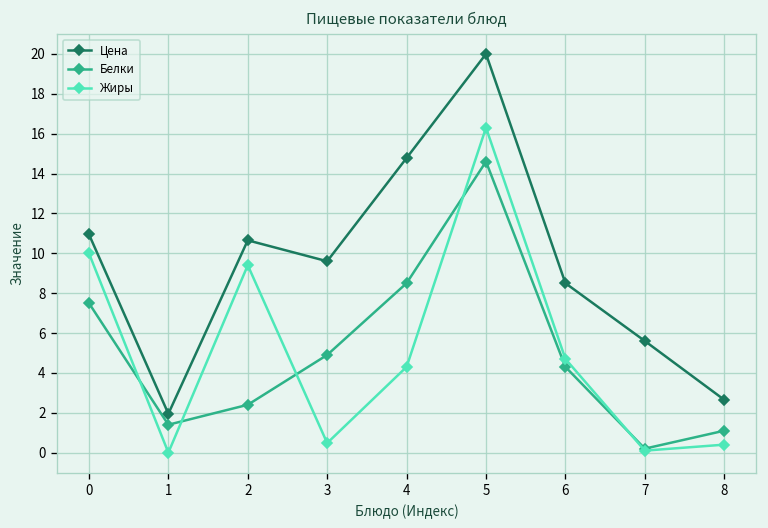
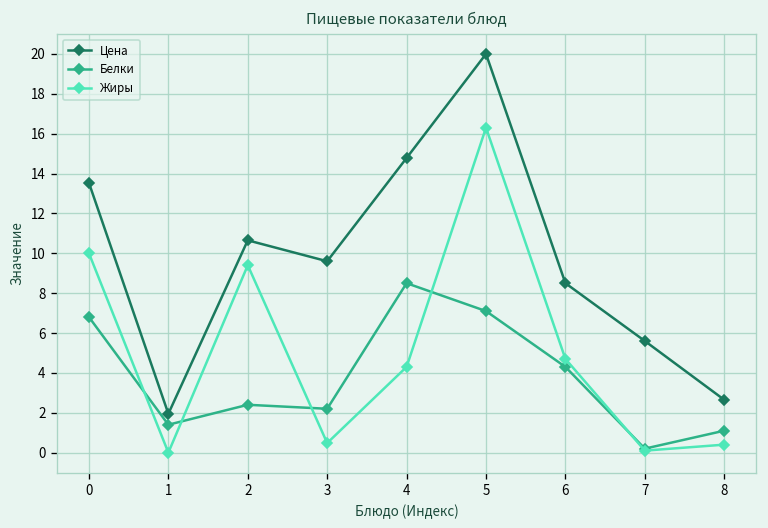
  {
    "Цена": {
-     "0": 11.0,
+     "0": 13.5,
      "1": 2.0,
      "2": 10.7,
      "3": 9.6,
      "4": 14.8,
      "5": 20.0,
      "6": 8.5,
      "7": 5.6,
      "8": 2.7
    },
    "Белки": {
-     "0": 7.5,
+     "0": 6.8,
      "1": 1.4,
      "2": 2.4,
-     "3": 4.9,
+     "3": 2.2,
      "4": 8.5,
-     "5": 14.6,
+     "5": 7.1,
      "6": 4.3,
      "8": 1.1
    },
    "Жиры": {
      "0": 10.0,
      "1": 0.0,
      "2": 9.4,
      "3": 0.5,
      "4": 4.3,
      "5": 16.3,
      "6": 4.7,
      "8": 0.4
    }
  }
